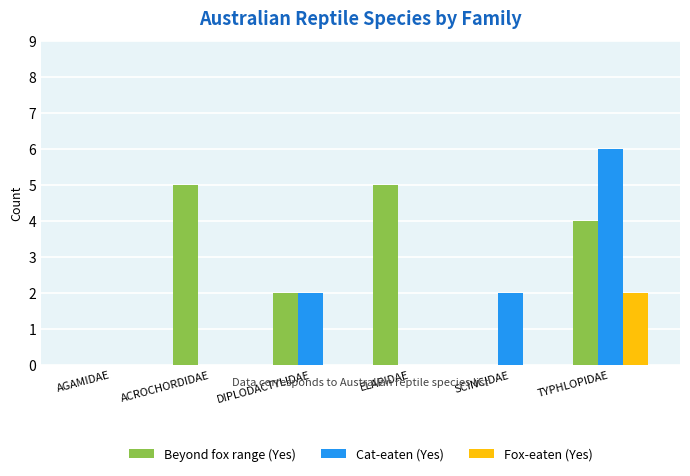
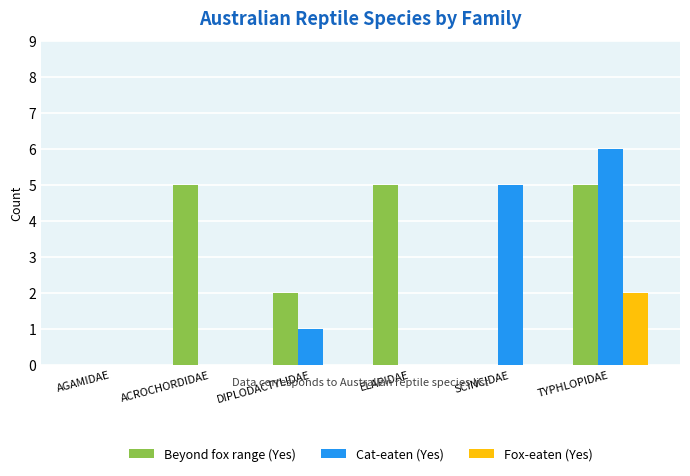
  {
    "Beyond fox range (Yes)": {
      "AGAMIDAE": 0,
      "ACROCHORDIDAE": 5,
      "DIPLODACTYLIDAE": 2,
      "ELAPIDAE": 5,
      "SCINCIDAE": 0,
-     "TYPHLOPIDAE": 4
+     "TYPHLOPIDAE": 5
    },
    "Cat-eaten (Yes)": {
      "AGAMIDAE": 0,
      "ACROCHORDIDAE": 0,
-     "DIPLODACTYLIDAE": 2,
+     "DIPLODACTYLIDAE": 1,
      "ELAPIDAE": 0,
-     "SCINCIDAE": 2,
+     "SCINCIDAE": 5,
      "TYPHLOPIDAE": 6
    },
    "Fox-eaten (Yes)": {
      "AGAMIDAE": 0,
      "ACROCHORDIDAE": 0,
      "DIPLODACTYLIDAE": 0,
      "ELAPIDAE": 0,
      "SCINCIDAE": 0,
      "TYPHLOPIDAE": 2
    }
  }
